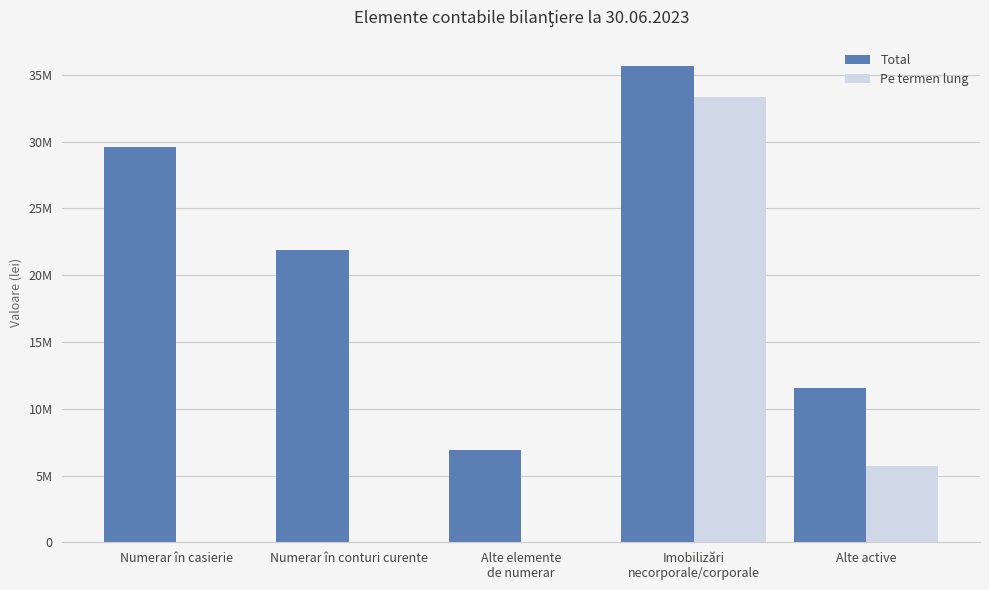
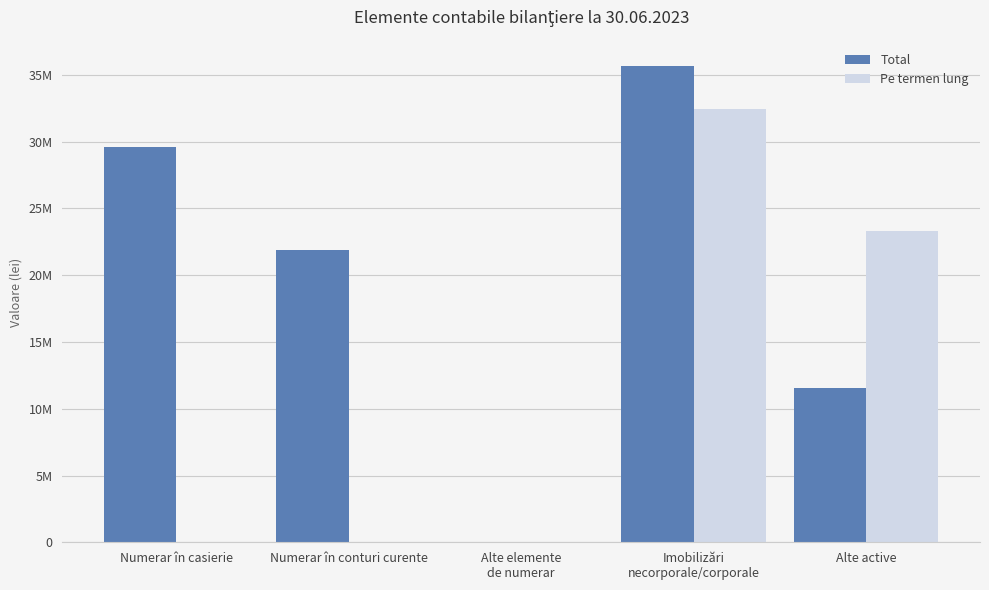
  {
    "Total": {
      "Numerar în casierie": 29600000,
      "Numerar în conturi curente": 21900000,
-     "Alte elemente de numerar": 6900000,
+     "Alte elemente de numerar": 0,
      "Imobilizări necorporale/corporale": 35600000,
      "Alte active": 11500000
    },
    "Pe termen lung": {
      "Numerar în casierie": 0,
      "Numerar în conturi curente": 0,
      "Alte elemente de numerar": 0,
-     "Imobilizări necorporale/corporale": 33300000,
-     "Alte active": 5700000
+     "Imobilizări necorporale/corporale": 32400000,
+     "Alte active": 23300000
    }
  }
